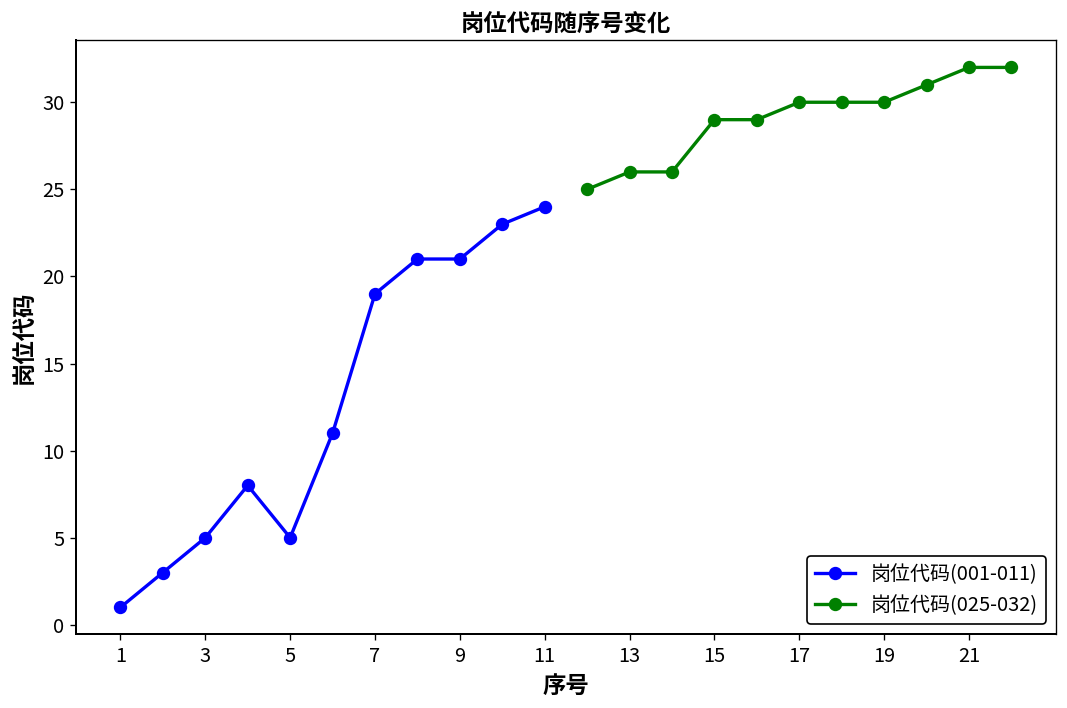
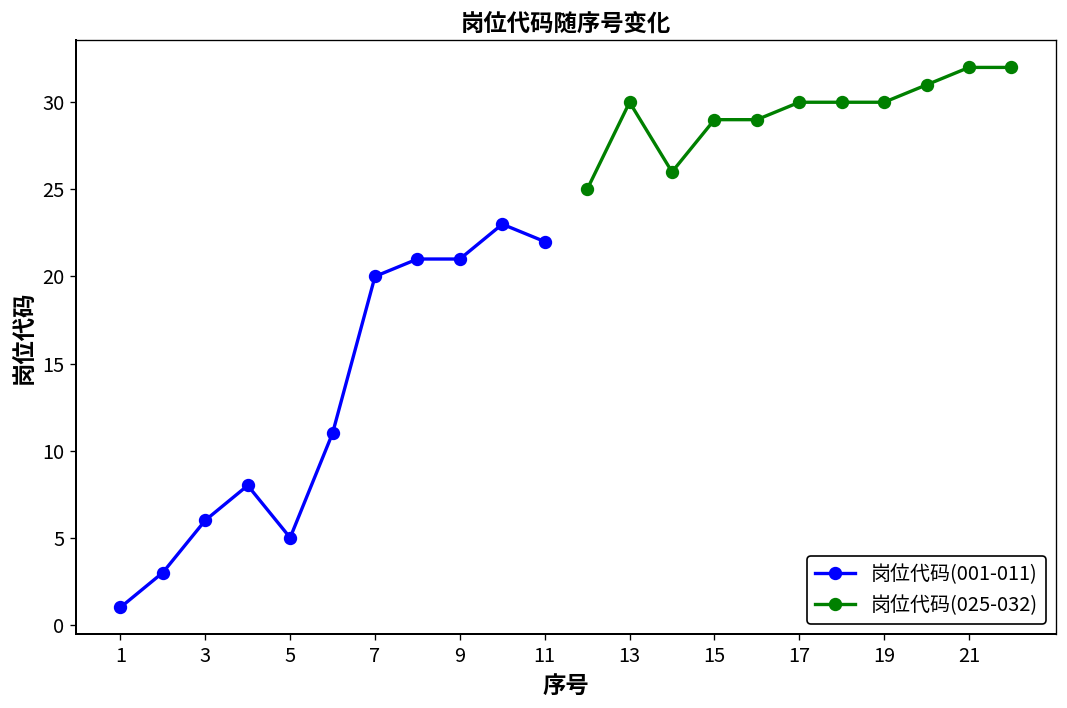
  {
    "岗位代码(001-011)": {
      "1": 1,
-     "3": 5,
+     "3": 6,
      "5": 5,
-     "7": 19,
+     "7": 20,
      "9": 21,
-     "11": 24
+     "11": 22
    },
    "岗位代码(025-032)": {
-     "13": 26,
+     "13": 30,
      "15": 29,
      "17": 30,
      "19": 30,
      "21": 32
    }
  }
